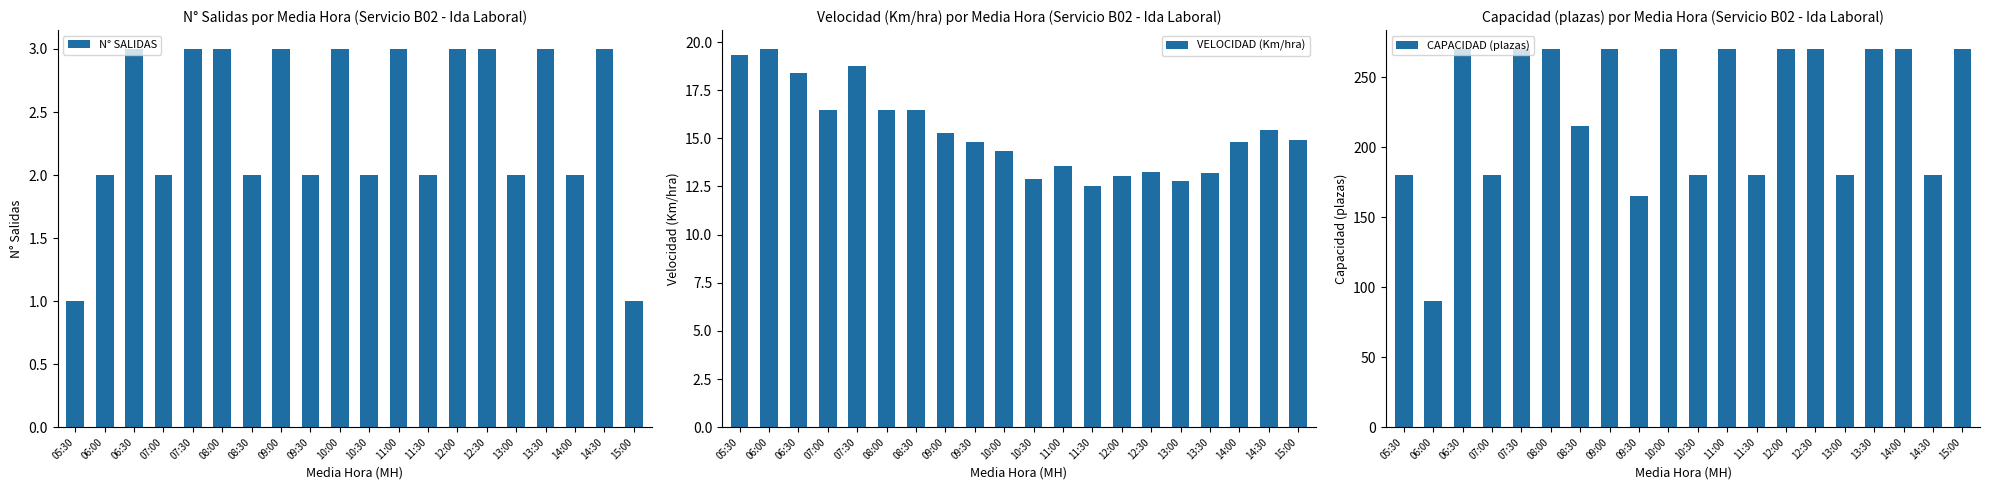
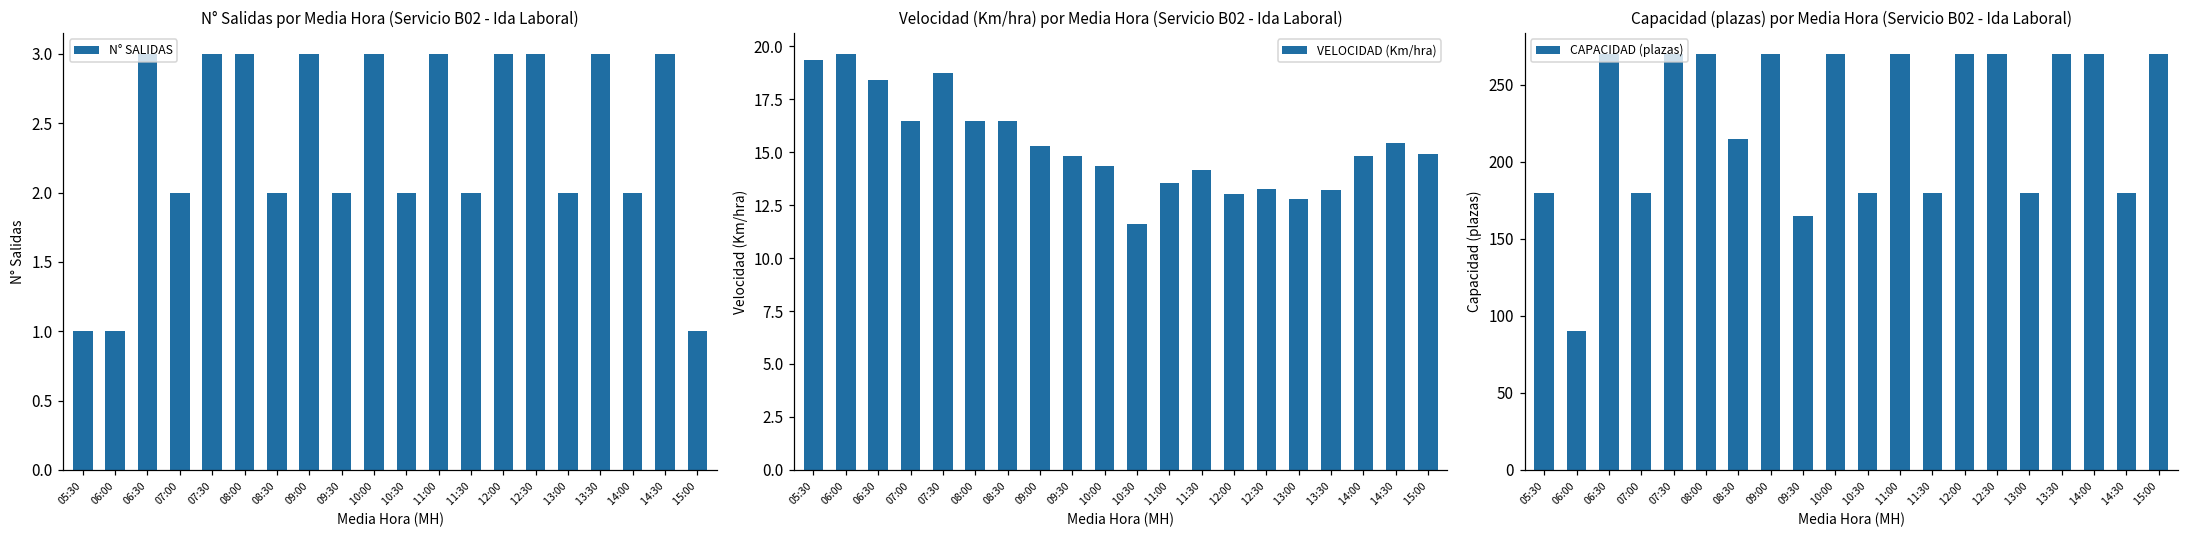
  {
    "N° Salidas por Media Hora (Servicio B02 - Ida Laboral)": {
      "05:30": 1,
-     "06:00": 2,
+     "06:00": 1,
      "07:00": 2,
      "07:30": 3,
      "08:00": 3,
      "08:30": 2,
      "09:00": 3,
      "09:30": 2,
      "10:00": 3,
      "10:30": 2,
      "11:00": 3,
      "11:30": 2,
      "12:00": 3,
      "12:30": 3,
      "13:00": 2,
      "13:30": 3,
      "14:00": 2,
      "14:30": 3,
      "15:00": 1
    },
    "Velocidad (Km/hra) por Media Hora (Servicio B02 - Ida Laboral)": {
      "05:30": 19.4,
      "06:00": 19.6,
      "06:30": 18.4,
      "07:00": 16.5,
      "07:30": 18.8,
      "08:00": 16.5,
      "08:30": 16.5,
      "09:00": 15.3,
      "09:30": 14.8,
      "10:00": 14.3,
-     "10:30": 12.9,
+     "10:30": 11.6,
      "11:00": 13.6,
-     "11:30": 12.5,
+     "11:30": 14.2,
      "12:00": 13.0,
      "12:30": 13.3,
      "13:00": 12.8,
      "13:30": 13.2,
      "14:00": 14.8,
      "14:30": 15.5,
      "15:00": 14.9
    },
    "Capacidad (plazas) por Media Hora (Servicio B02 - Ida Laboral)": {
      "05:30": 180,
      "06:00": 90,
      "07:00": 180,
      "08:00": 270,
      "08:30": 215,
      "09:00": 270,
      "09:30": 165,
      "10:00": 270,
      "10:30": 180,
      "11:00": 270,
      "11:30": 180,
      "12:00": 270,
      "12:30": 270,
      "13:00": 180,
      "13:30": 270,
      "14:00": 270,
      "14:30": 180,
      "15:00": 270
    }
  }
